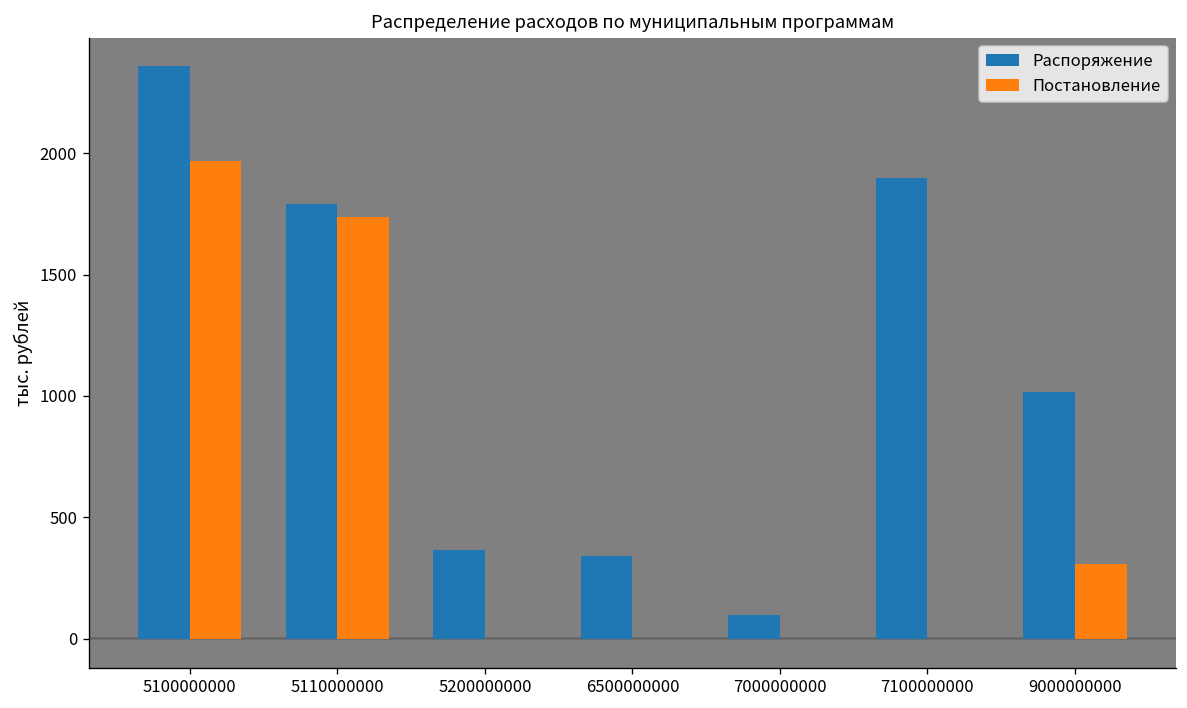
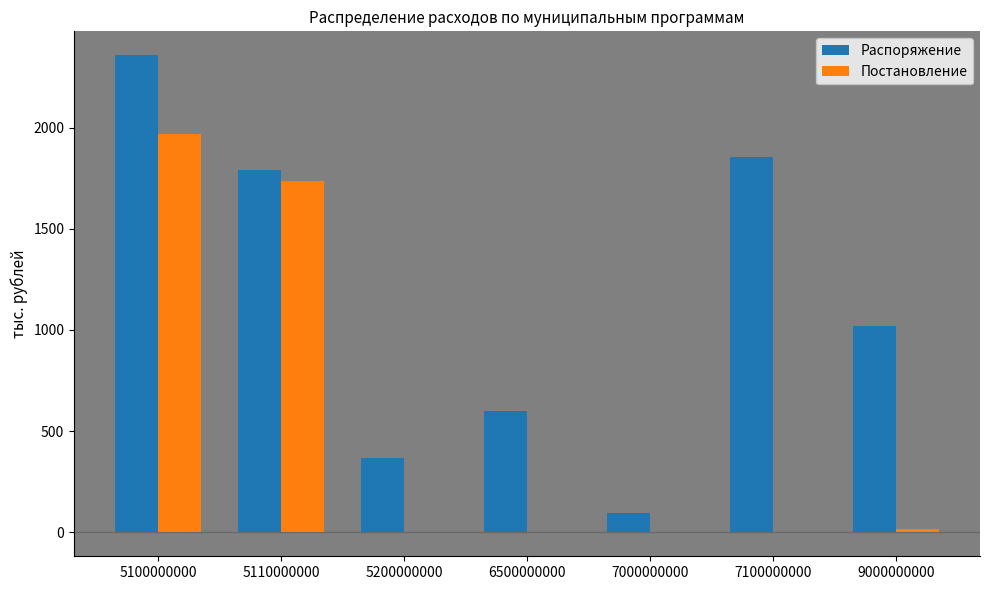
  {
    "Распоряжение": {
      "5100000000": 2360,
      "5110000000": 1790,
      "5200000000": 370,
-     "6500000000": 340,
+     "6500000000": 600,
      "7000000000": 100,
-     "7100000000": 1900,
+     "7100000000": 1850,
      "9000000000": 1020
    },
    "Постановление": {
      "5100000000": 1970,
      "5110000000": 1740,
      "5200000000": 0,
      "6500000000": 0,
      "7000000000": 0,
      "7100000000": 0,
-     "9000000000": 310
+     "9000000000": 20
    }
  }
